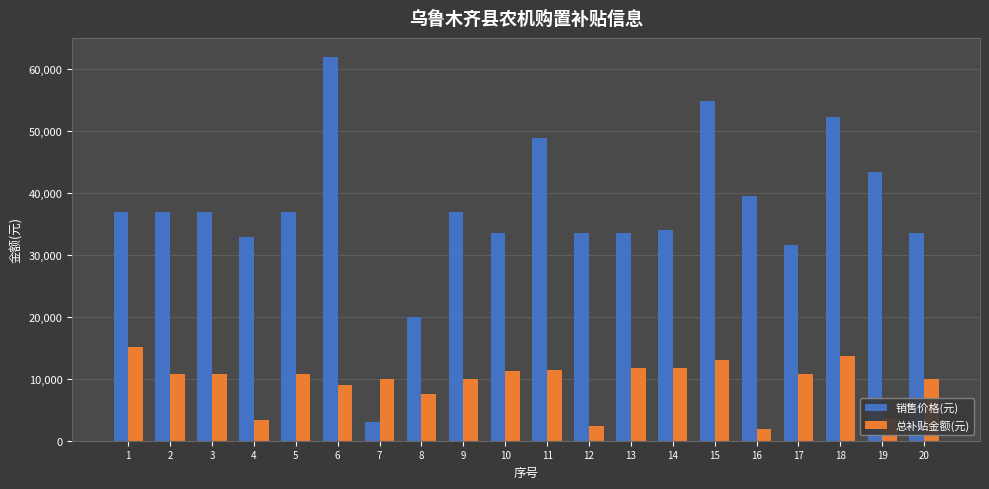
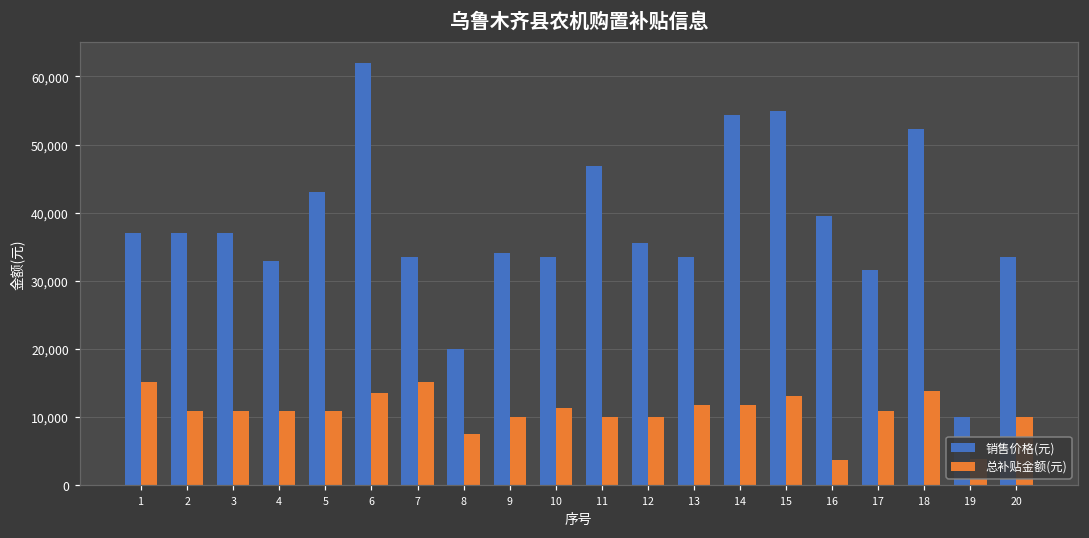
  {
    "销售价格(元)": {
      "1": "37,000",
      "2": "37,000",
      "3": "37,000",
      "4": "33,000",
-     "5": "37,000",
+     "5": "43,000",
      "6": "62,000",
-     "7": "3,000",
+     "7": "34,000",
      "8": "20,000",
-     "9": "37,000",
+     "9": "34,000",
      "10": "34,000",
-     "11": "49,000",
-     "12": "34,000",
+     "11": "47,000",
+     "12": "35,000",
      "13": "34,000",
-     "14": "34,000",
+     "14": "54,000",
      "15": "55,000",
      "16": "40,000",
      "17": "32,000",
      "18": "52,000",
-     "19": "44,000",
+     "19": "10,000",
      "20": "34,000"
    },
    "总补贴金额(元)": {
      "1": "15,000",
      "2": "11,000",
      "3": "11,000",
-     "4": "3,000",
+     "4": "11,000",
      "5": "11,000",
-     "6": "9,000",
-     "7": "10,000",
+     "6": "14,000",
+     "7": "15,000",
      "8": "8,000",
      "9": "10,000",
      "10": "11,000",
-     "11": "11,000",
-     "12": "2,000",
+     "11": "10,000",
+     "12": "10,000",
      "13": "12,000",
      "14": "12,000",
      "15": "13,000",
-     "16": "2,000",
+     "16": "4,000",
      "17": "11,000",
      "18": "14,000",
      "20": "10,000"
    }
  }
